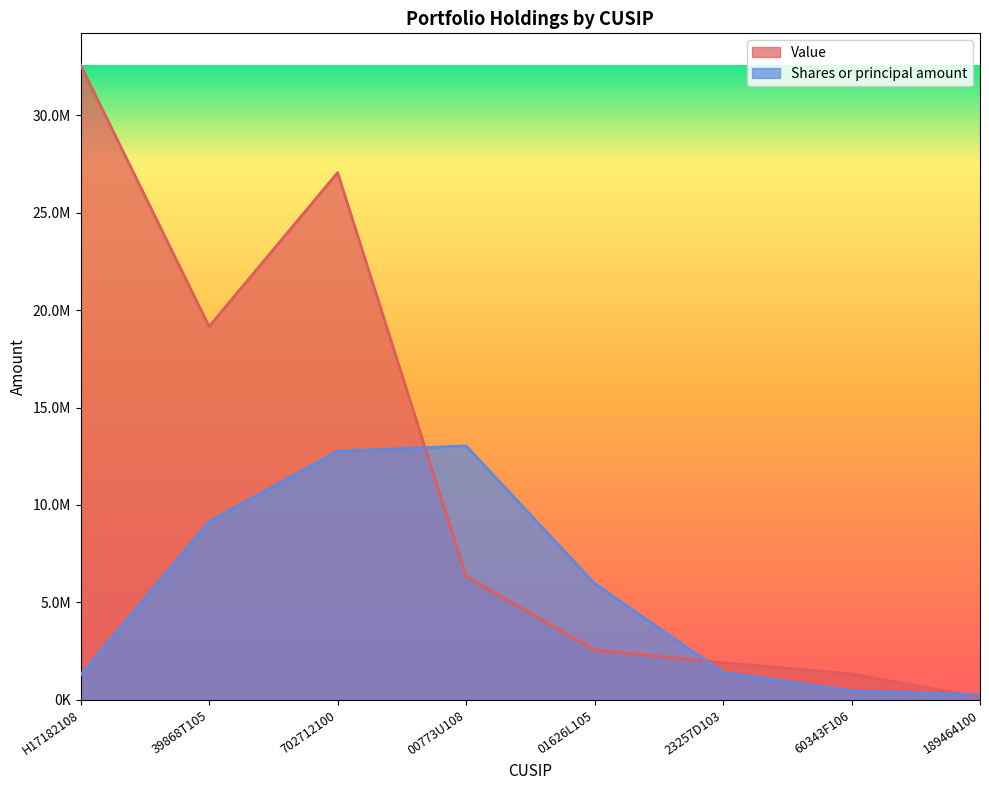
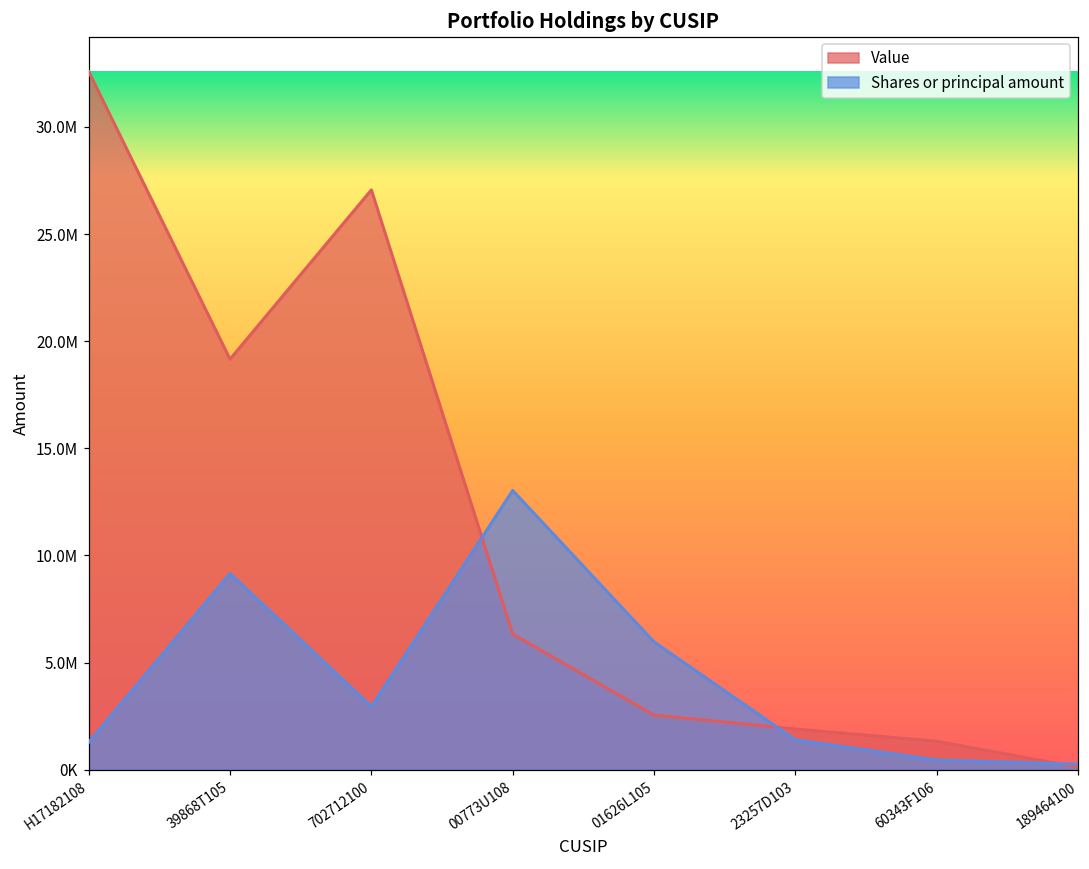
  {
    "Value": {
      "H17182108": 32600000,
      "39868T105": 19200000,
      "702712100": 27100000,
      "00773U108": 6300000,
      "01626L105": 2600000,
      "23257D103": 1900000,
      "60343F106": 1300000,
      "189464100": 100000
    },
    "Shares or principal amount": {
      "H17182108": 1300000,
      "39868T105": 9200000,
-     "702712100": 12800000,
+     "702712100": 2900000,
      "00773U108": 13000000,
      "01626L105": 6000000,
      "23257D103": 1400000,
      "60343F106": 500000,
      "189464100": 300000
    }
  }
